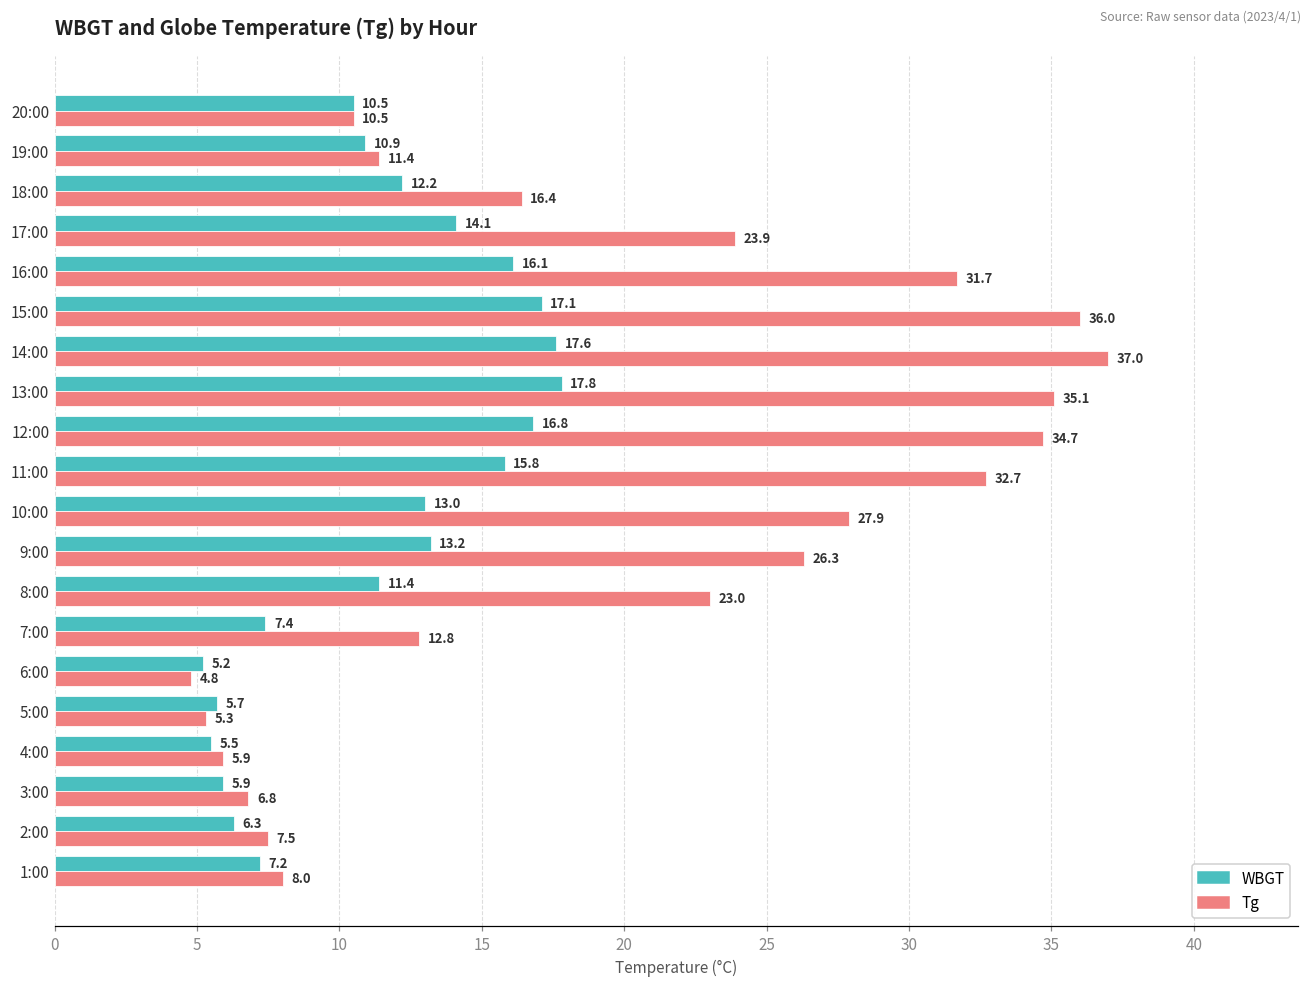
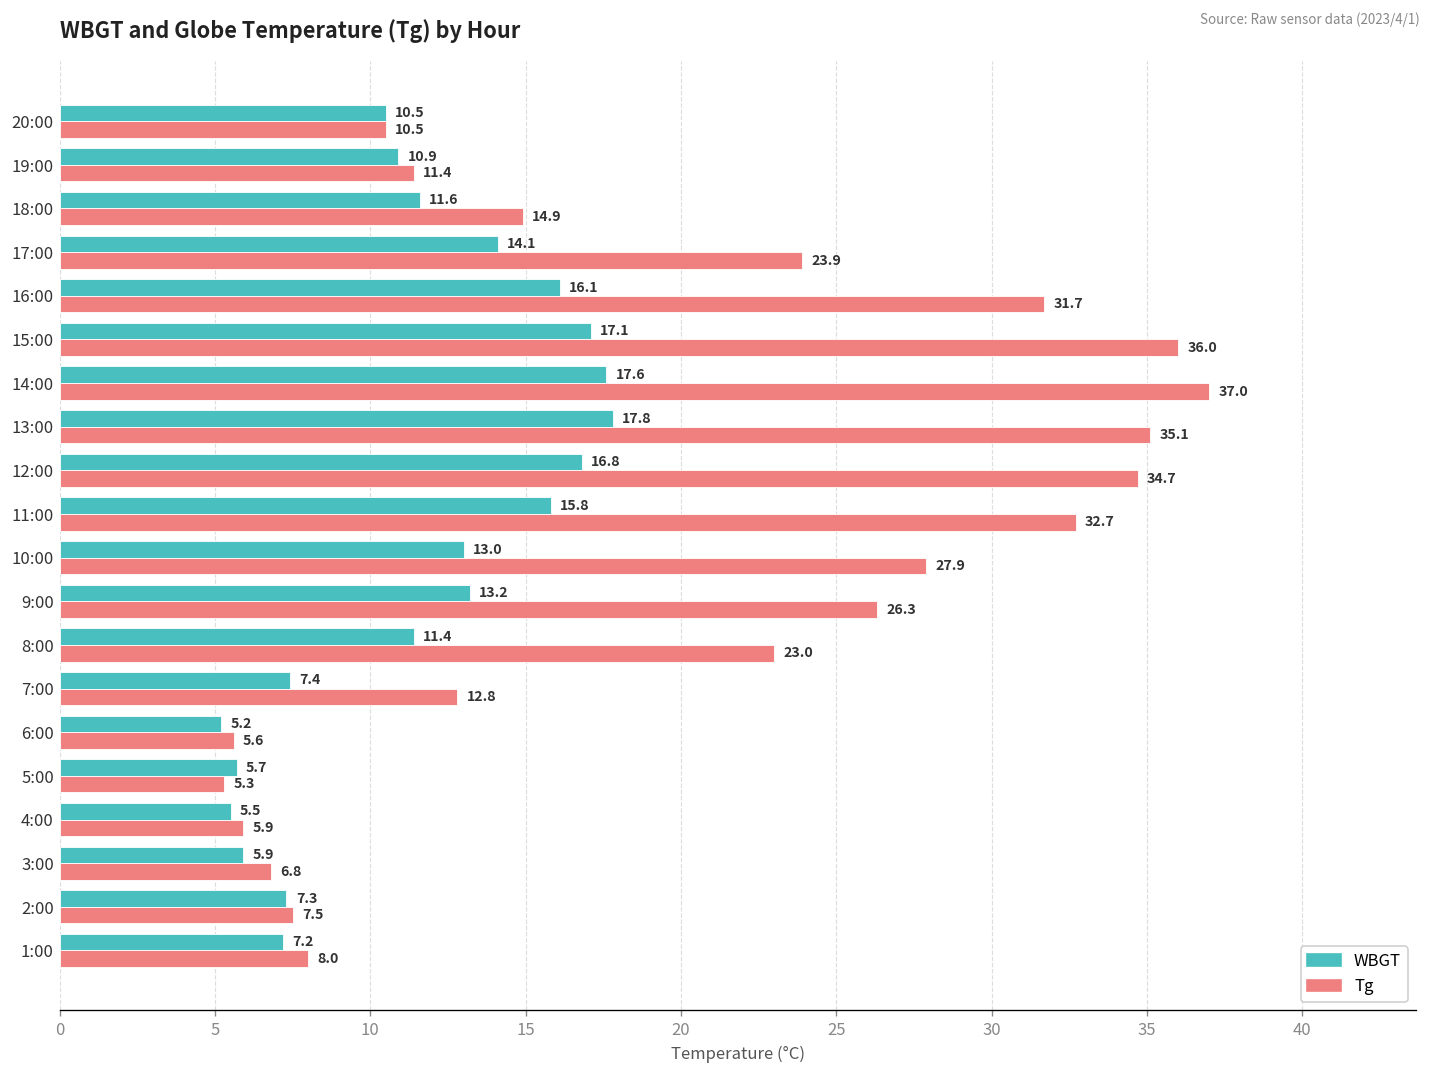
  {
    "WBGT": {
      "20:00": 10.5,
      "19:00": 10.9,
-     "18:00": 12.2,
+     "18:00": 11.6,
      "17:00": 14.1,
      "16:00": 16.1,
      "15:00": 17.1,
      "14:00": 17.6,
      "13:00": 17.8,
      "12:00": 16.8,
      "11:00": 15.8,
      "10:00": 13.0,
      "9:00": 13.2,
      "8:00": 11.4,
      "7:00": 7.4,
      "6:00": 5.2,
      "5:00": 5.7,
      "4:00": 5.5,
      "3:00": 5.9,
-     "2:00": 6.3,
+     "2:00": 7.3,
      "1:00": 7.2
    },
    "Tg": {
      "20:00": 10.5,
      "19:00": 11.4,
-     "18:00": 16.4,
+     "18:00": 14.9,
      "17:00": 23.9,
      "16:00": 31.7,
      "15:00": 36.0,
      "14:00": 37.0,
      "13:00": 35.1,
      "12:00": 34.7,
      "11:00": 32.7,
      "10:00": 27.9,
      "9:00": 26.3,
      "8:00": 23.0,
      "7:00": 12.8,
-     "6:00": 4.8,
+     "6:00": 5.6,
      "5:00": 5.3,
      "4:00": 5.9,
      "3:00": 6.8,
      "2:00": 7.5,
      "1:00": 8.0
    }
  }
